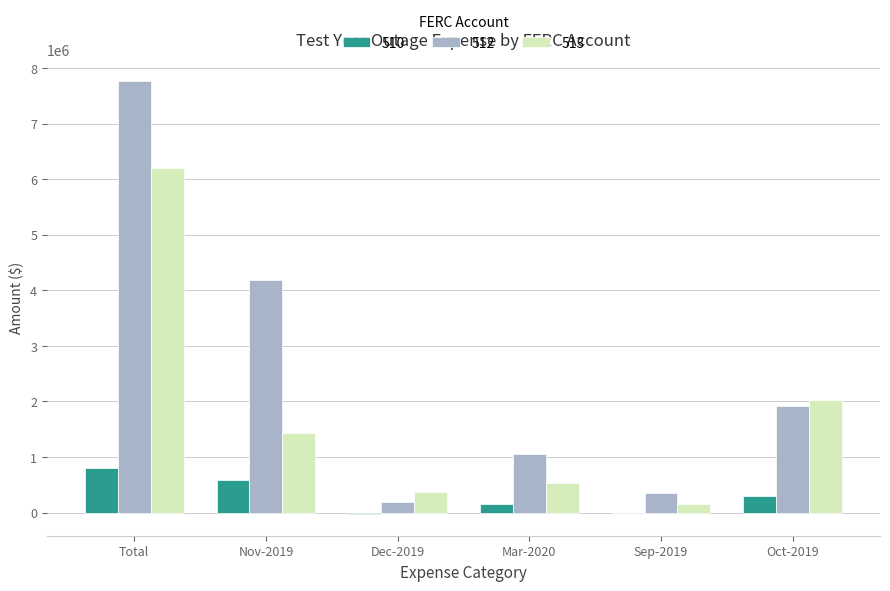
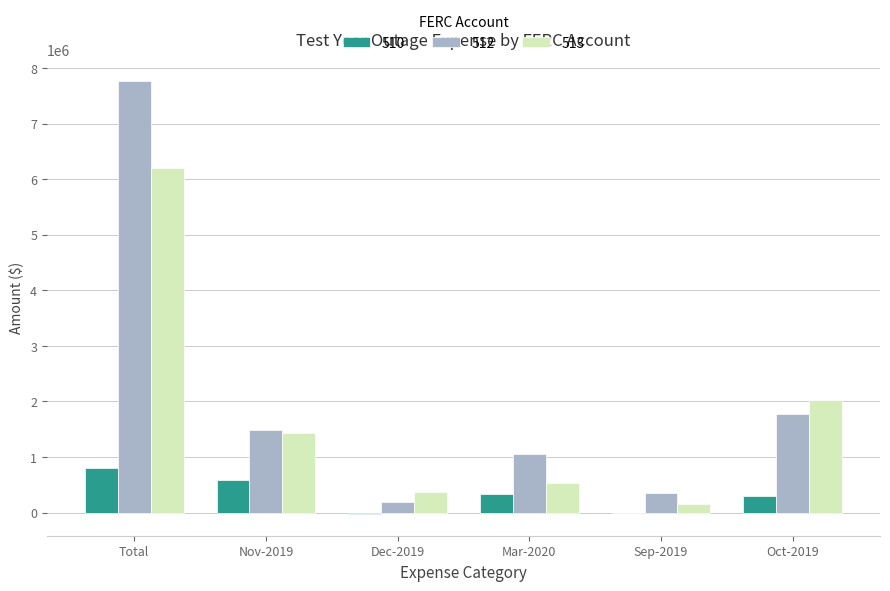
  {
    "510": {
      "Total": 800000,
      "Nov-2019": 600000,
-     "Mar-2020": 200000,
+     "Mar-2020": 300000,
      "Oct-2019": 300000
    },
    "512": {
      "Total": 7800000,
-     "Nov-2019": 4200000,
+     "Nov-2019": 1500000,
      "Dec-2019": 200000,
      "Mar-2020": 1100000,
      "Sep-2019": 400000,
-     "Oct-2019": 1900000
+     "Oct-2019": 1800000
    },
    "513": {
      "Total": 6200000,
      "Nov-2019": 1400000,
      "Dec-2019": 400000,
      "Mar-2020": 500000,
      "Sep-2019": 100000,
      "Oct-2019": 2000000
    }
  }
